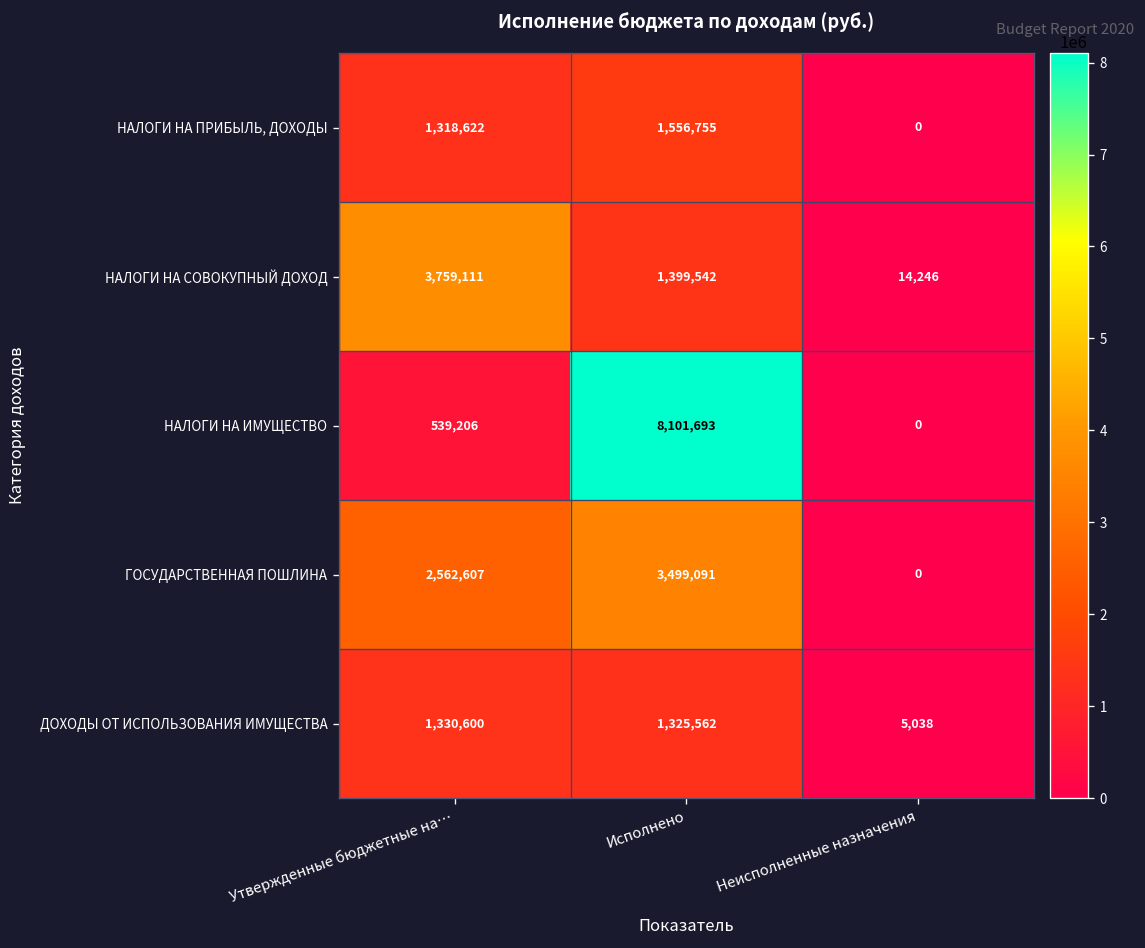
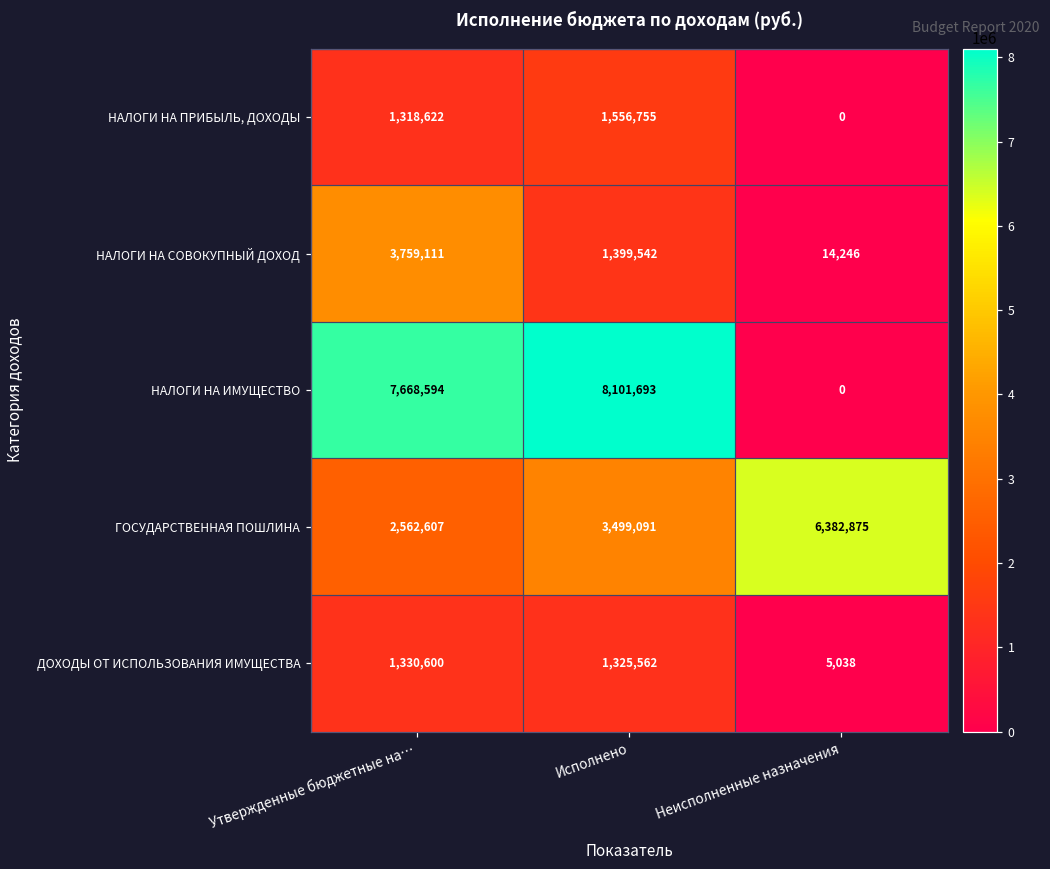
  {
    "НАЛОГИ НА ПРИБЫЛЬ, ДОХОДЫ": {
      "Утвержденные бюджетные на…": "1,318,622",
      "Исполнено": "1,556,755",
      "Неисполненные назначения": "0"
    },
    "НАЛОГИ НА СОВОКУПНЫЙ ДОХОД": {
      "Утвержденные бюджетные на…": "3,759,111",
      "Исполнено": "1,399,542",
      "Неисполненные назначения": "14,246"
    },
    "НАЛОГИ НА ИМУЩЕСТВО": {
-     "Утвержденные бюджетные на…": "539,206",
+     "Утвержденные бюджетные на…": "7,668,594",
      "Исполнено": "8,101,693",
      "Неисполненные назначения": "0"
    },
    "ГОСУДАРСТВЕННАЯ ПОШЛИНА": {
      "Утвержденные бюджетные на…": "2,562,607",
      "Исполнено": "3,499,091",
-     "Неисполненные назначения": "0"
+     "Неисполненные назначения": "6,382,875"
    },
    "ДОХОДЫ ОТ ИСПОЛЬЗОВАНИЯ ИМУЩЕСТВА": {
      "Утвержденные бюджетные на…": "1,330,600",
      "Исполнено": "1,325,562",
      "Неисполненные назначения": "5,038"
    }
  }
